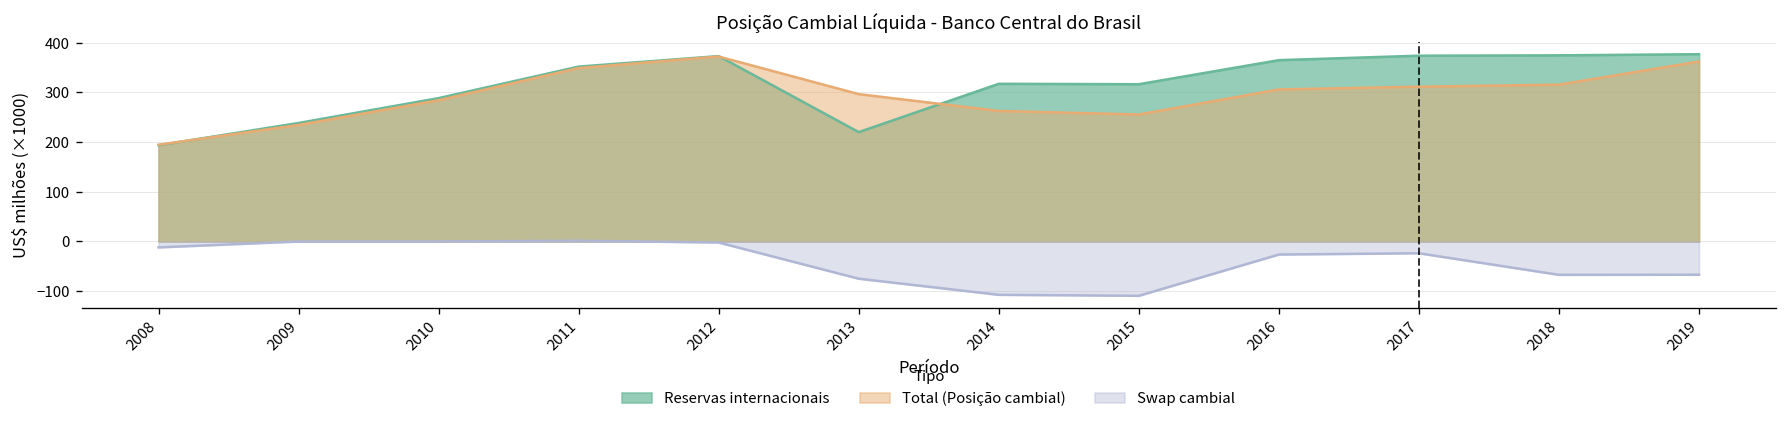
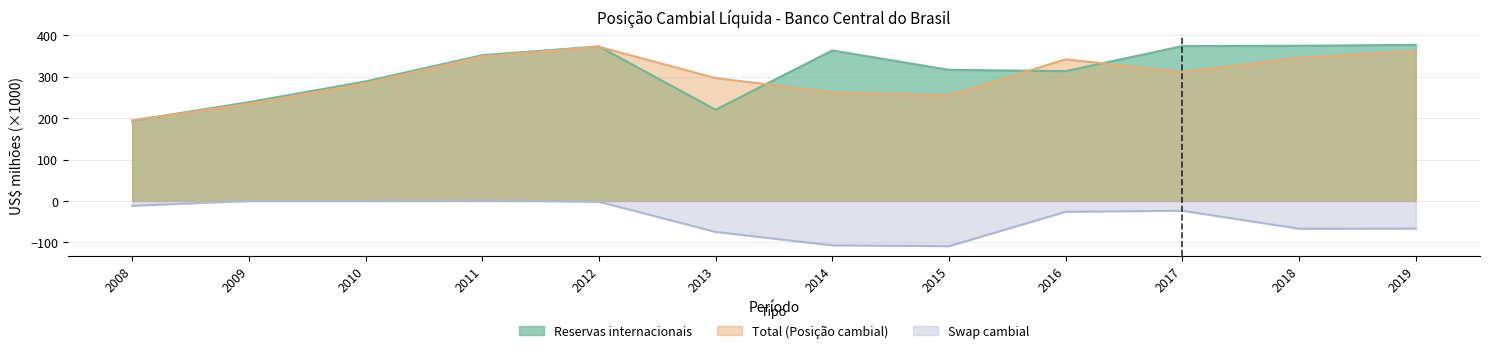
  {
    "Reservas internacionais": {
      "2013": 220,
-     "2014": 320,
+     "2014": 360,
      "2015": 320,
-     "2016": 370,
+     "2016": 310,
      "2017": 370,
      "2018": 370,
      "2019": 380
    },
    "Total (Posição cambial)": {
      "2013": 300,
      "2014": 260,
      "2015": 260,
-     "2016": 310,
+     "2016": 340,
      "2017": 310,
-     "2018": 320,
+     "2018": 350,
      "2019": 360
    }
  }
